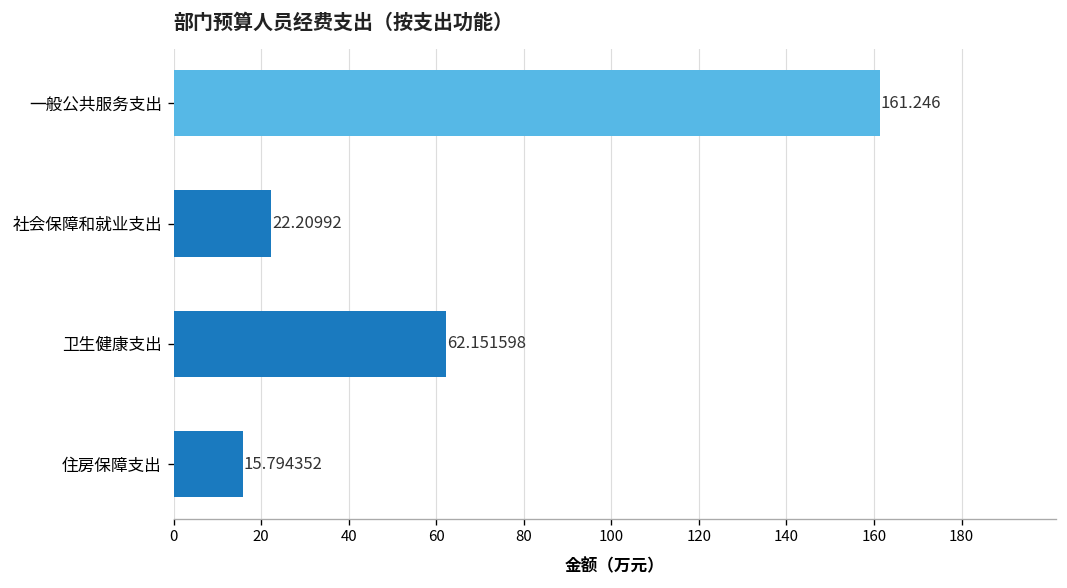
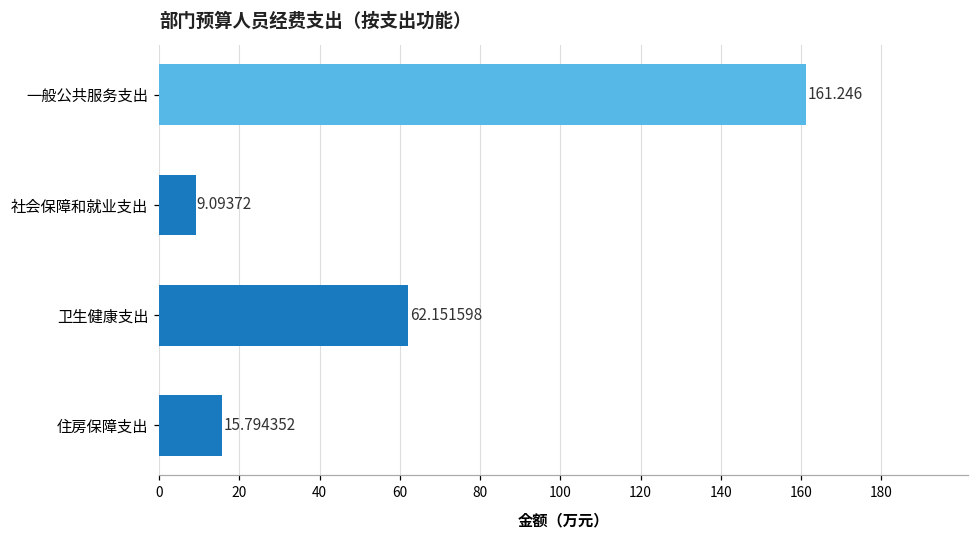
  {
    "一般公共服务支出": 161.246,
-   "社会保障和就业支出": 22.20992,
+   "社会保障和就业支出": 9.09372,
    "卫生健康支出": 62.151598,
    "住房保障支出": 15.794352
  }
